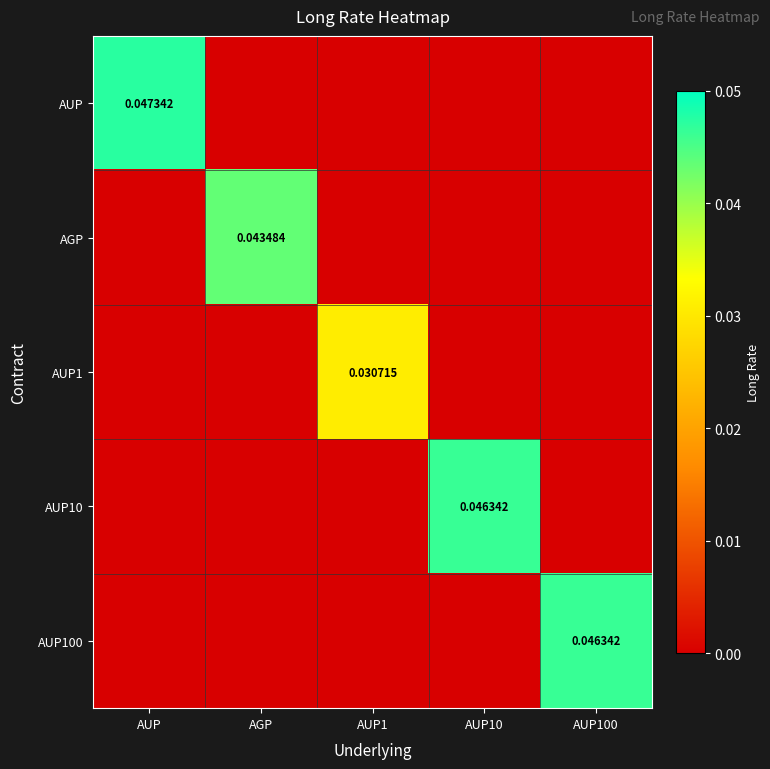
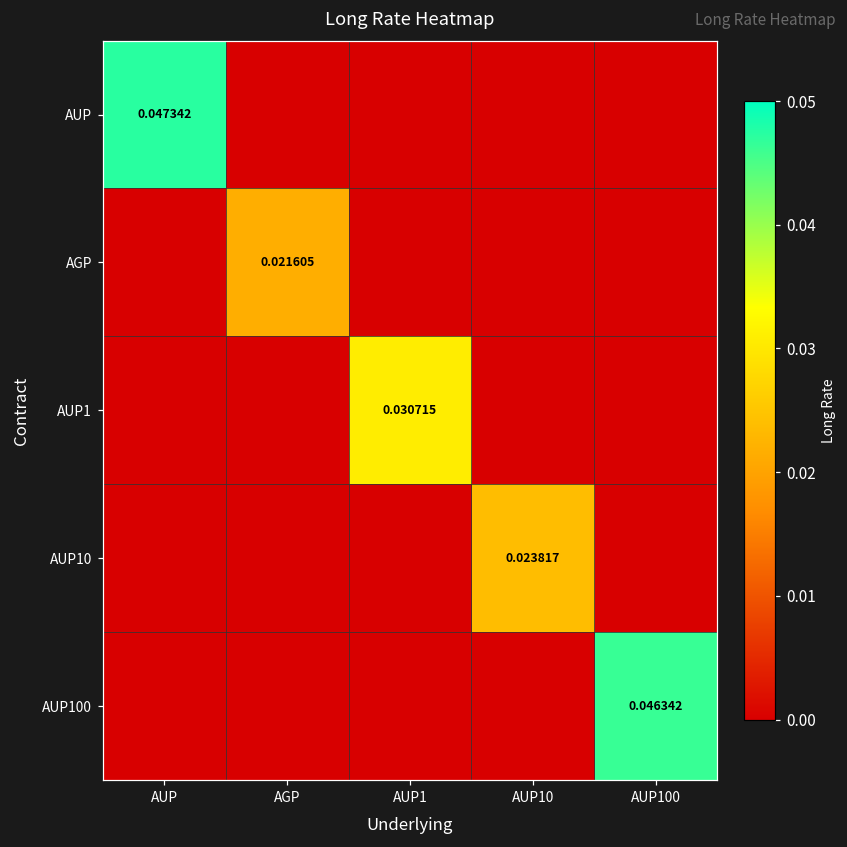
  {
    "AUP": {
      "AUP": 0.047342
    },
    "AGP": {
-     "AGP": 0.043484
+     "AGP": 0.021605
    },
    "AUP1": {
      "AUP1": 0.030715
    },
    "AUP10": {
-     "AUP10": 0.046342
+     "AUP10": 0.023817
    },
    "AUP100": {
      "AUP100": 0.046342
    }
  }
